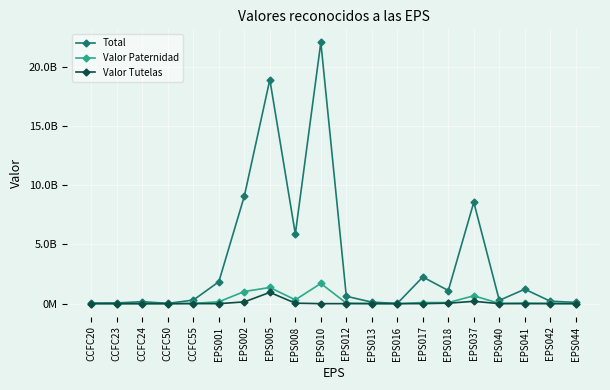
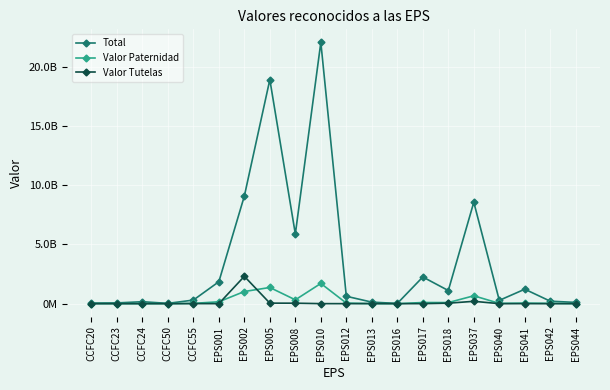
  {
    "Valor Tutelas": {
-     "EPS002": 100000000,
-     "EPS005": 1000000000,
+     "EPS002": 2300000000,
+     "EPS005": 0,
      "EPS008": 0,
      "EPS010": 0,
      "EPS037": 200000000
    }
  }
